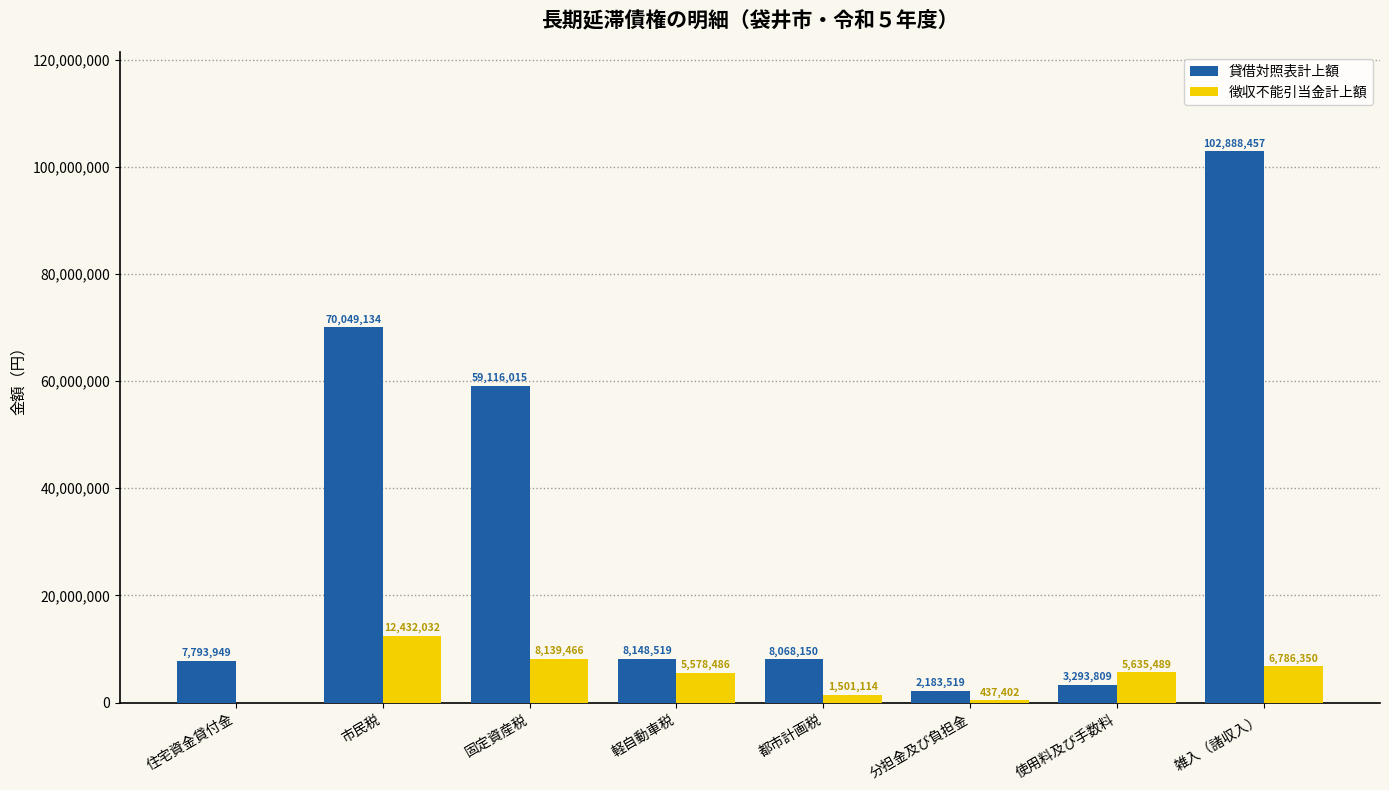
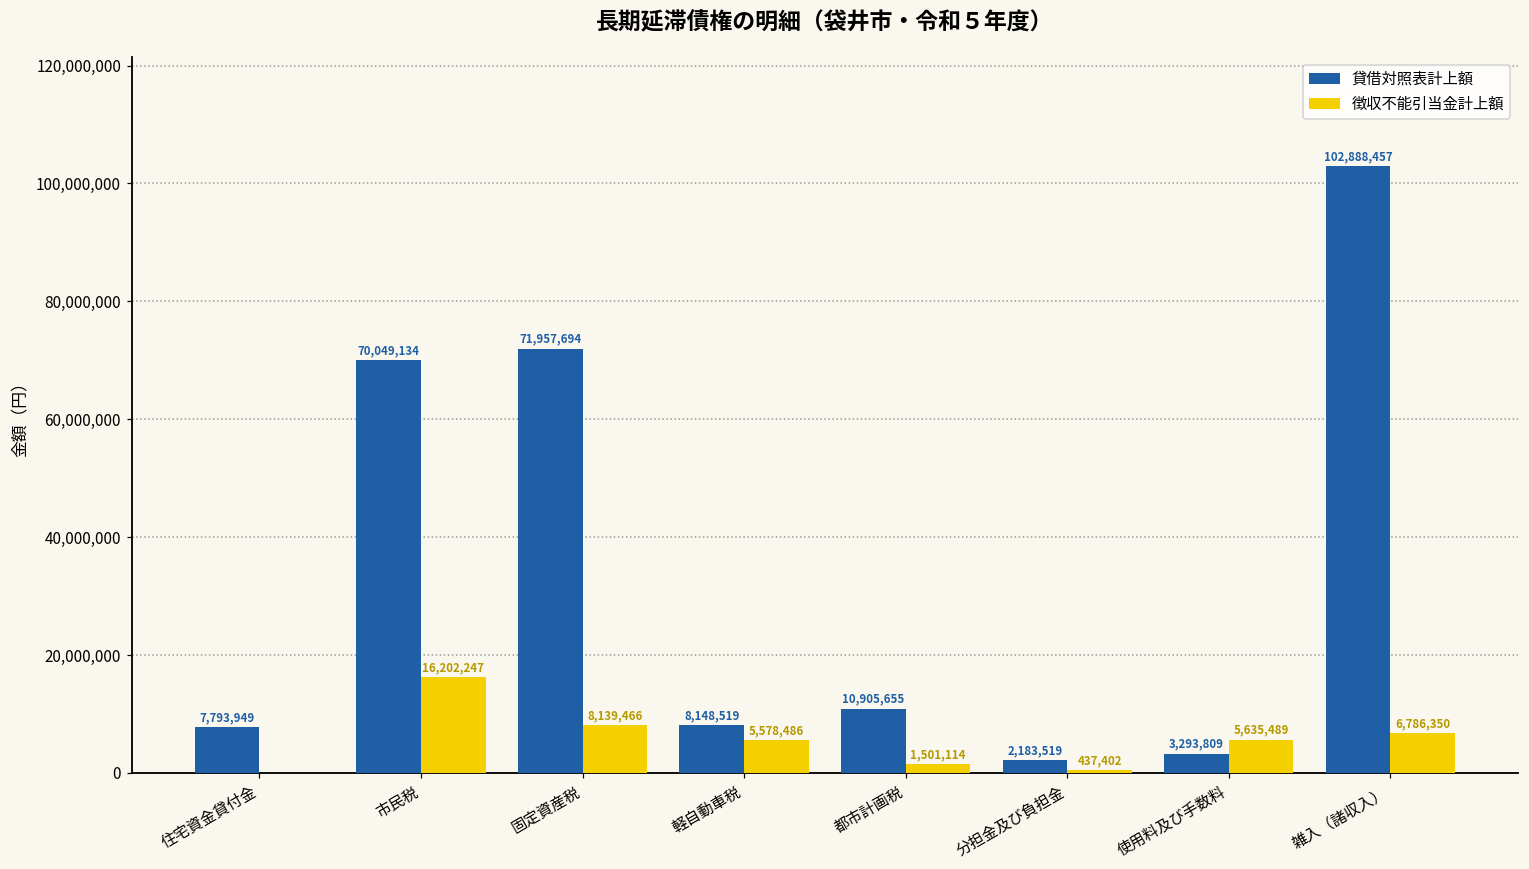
  {
    "貸借対照表計上額": {
      "住宅資金貸付金": "7,793,949",
      "市民税": "70,049,134",
-     "固定資産税": "59,116,015",
+     "固定資産税": "71,957,694",
      "軽自動車税": "8,148,519",
-     "都市計画税": "8,068,150",
+     "都市計画税": "10,905,655",
      "分担金及び負担金": "2,183,519",
      "使用料及び手数料": "3,293,809",
      "雑入（諸収入）": "102,888,457"
    },
    "徴収不能引当金計上額": {
-     "市民税": "12,432,032",
+     "市民税": "16,202,247",
      "固定資産税": "8,139,466",
      "軽自動車税": "5,578,486",
      "都市計画税": "1,501,114",
      "分担金及び負担金": "437,402",
      "使用料及び手数料": "5,635,489",
      "雑入（諸収入）": "6,786,350"
    }
  }
